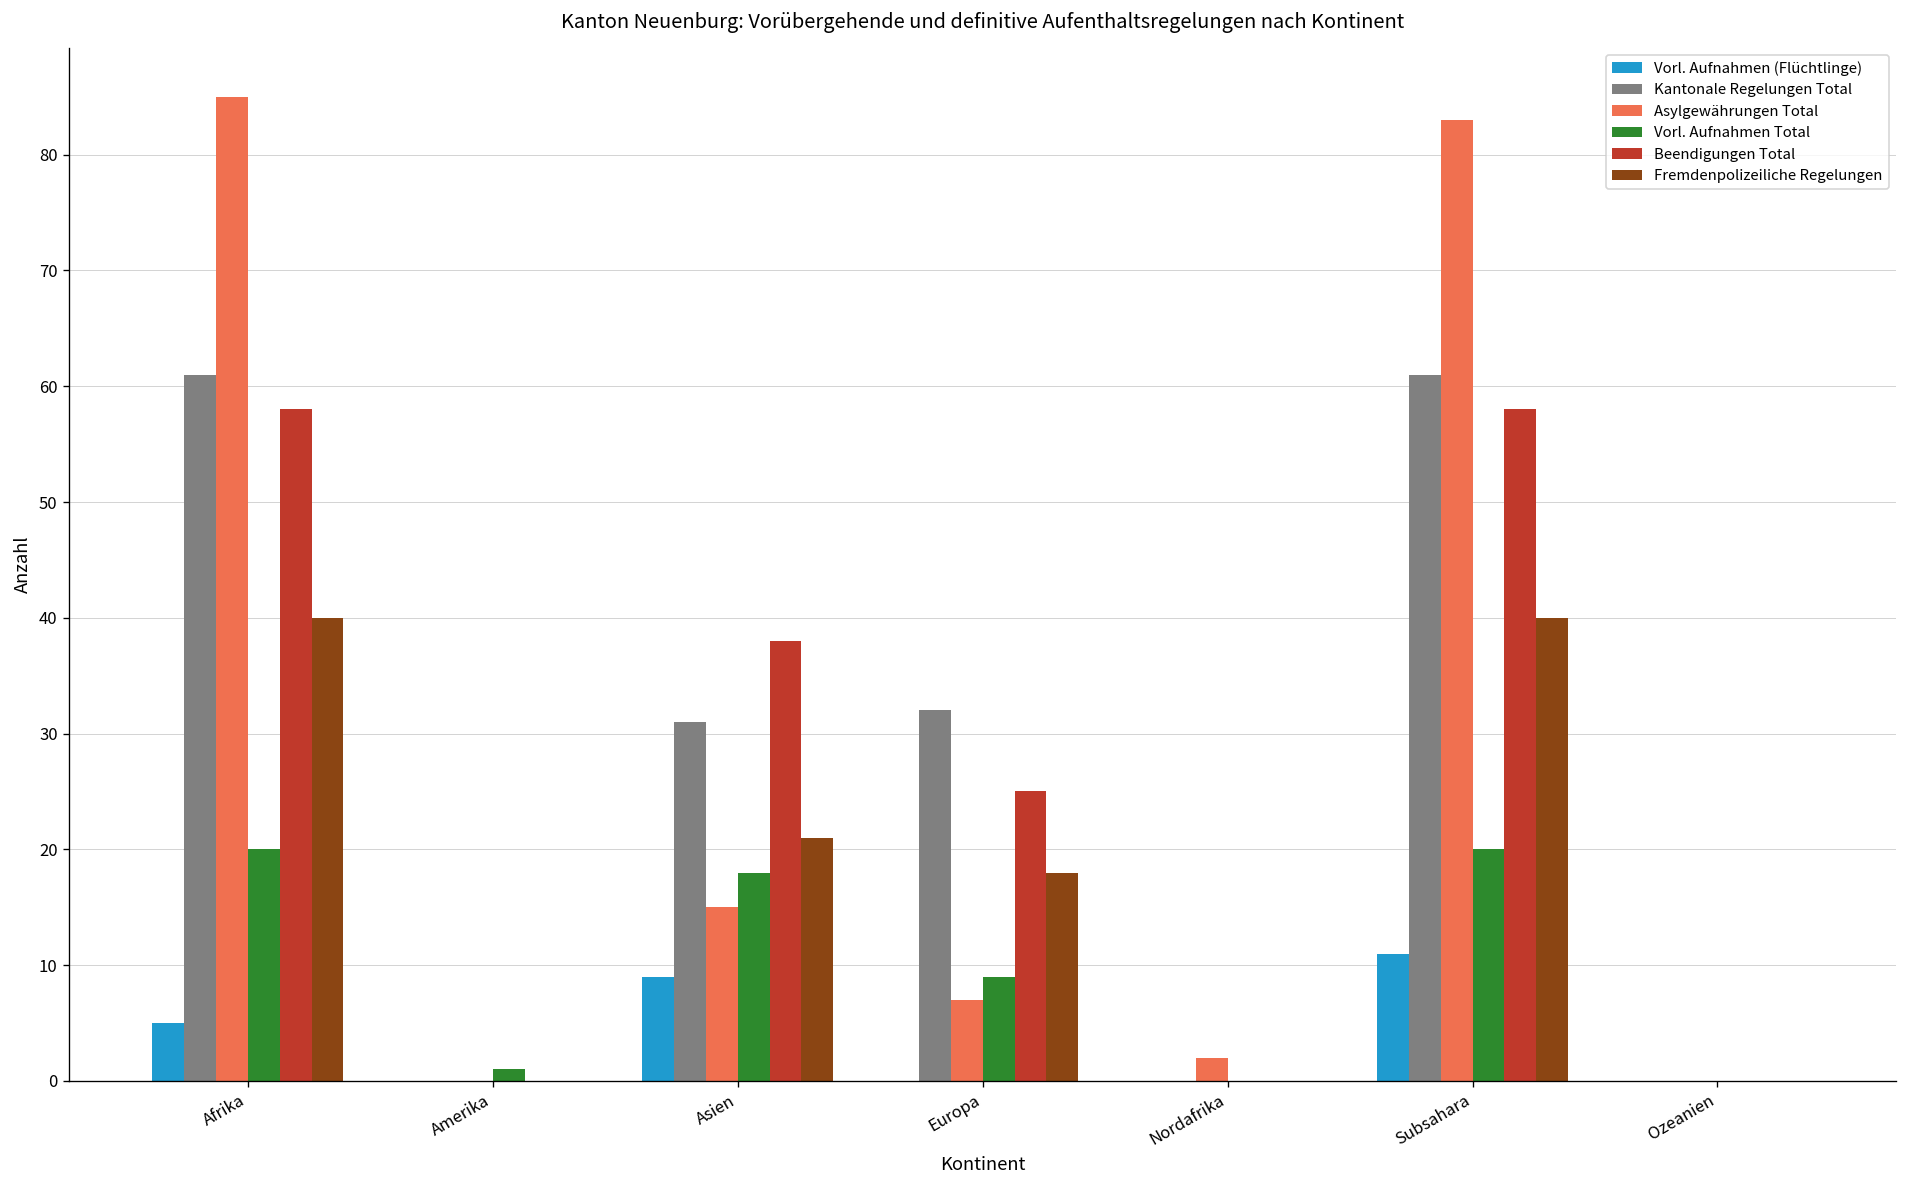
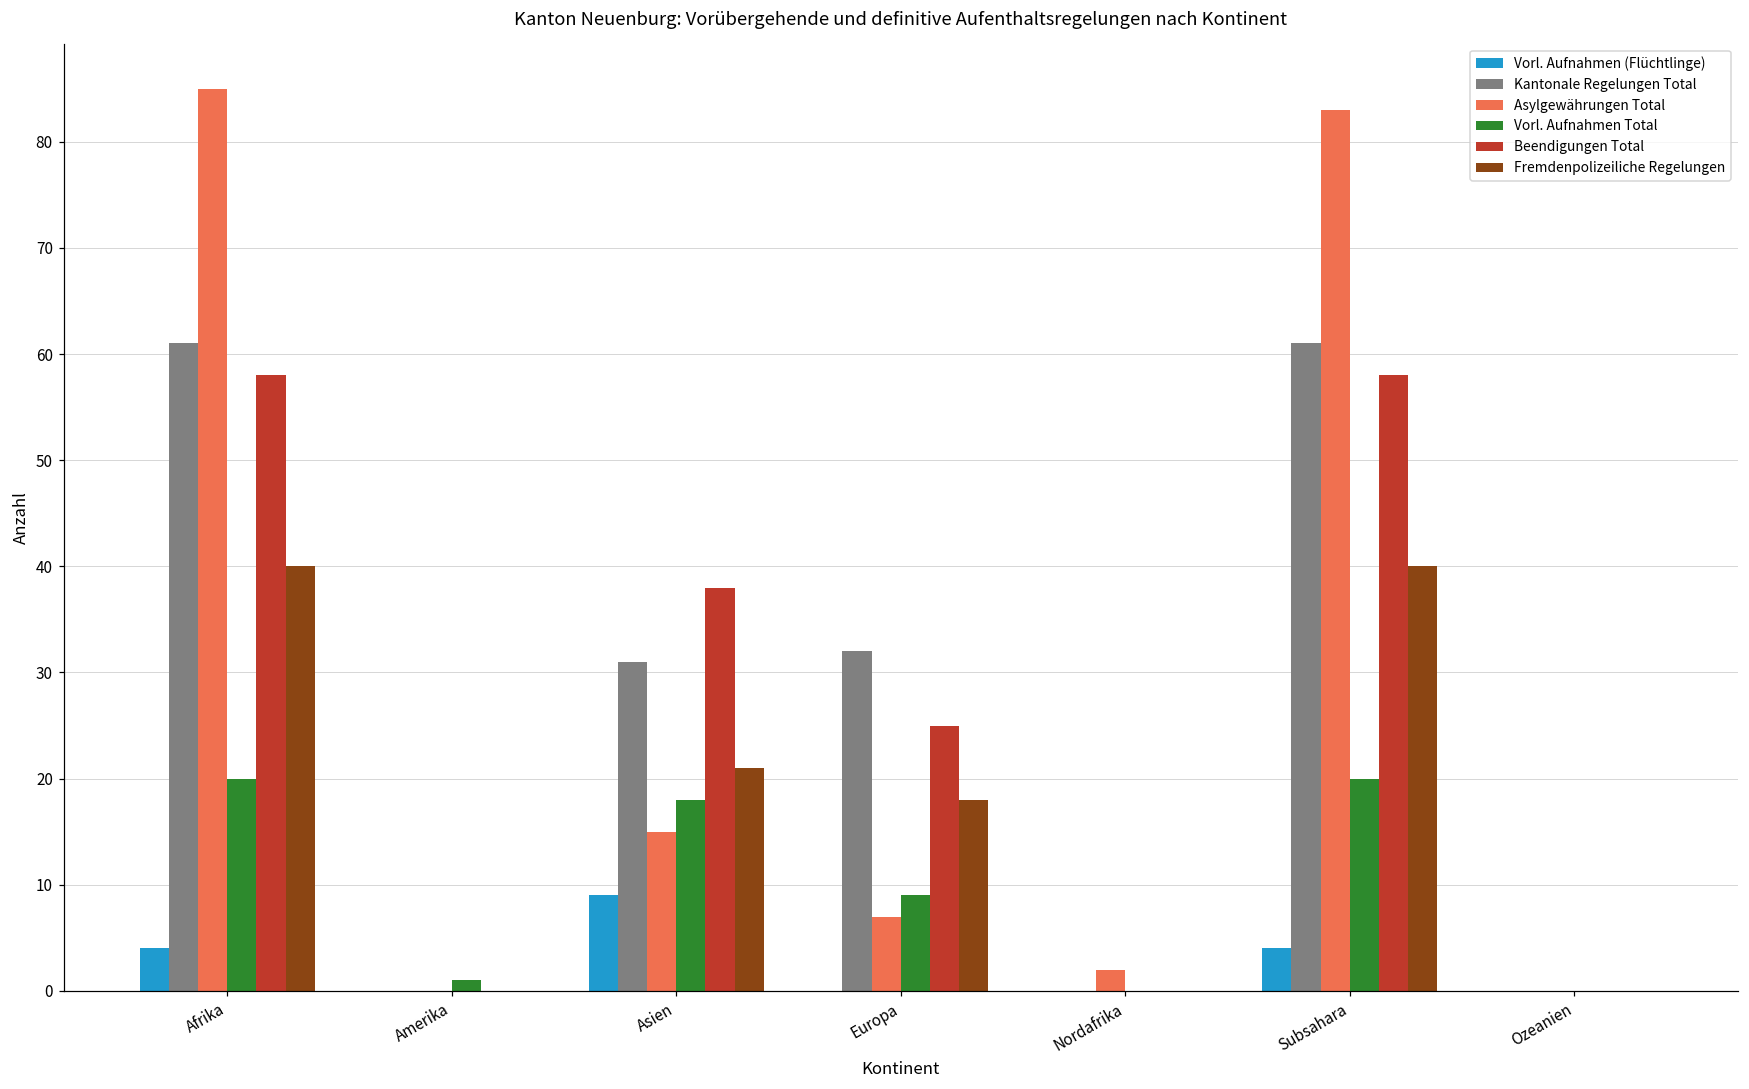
  {
    "Vorl. Aufnahmen (Flüchtlinge)": {
-     "Afrika": 5,
+     "Afrika": 4,
      "Amerika": 0,
      "Asien": 9,
      "Europa": 0,
      "Nordafrika": 0,
-     "Subsahara": 11,
+     "Subsahara": 4,
      "Ozeanien": 0
    },
    "Kantonale Regelungen Total": {
      "Afrika": 61,
      "Amerika": 0,
      "Asien": 31,
      "Europa": 32,
      "Nordafrika": 0,
      "Subsahara": 61,
      "Ozeanien": 0
    },
    "Asylgewährungen Total": {
      "Afrika": 85,
      "Amerika": 0,
      "Asien": 15,
      "Europa": 7,
      "Nordafrika": 2,
      "Subsahara": 83,
      "Ozeanien": 0
    },
    "Vorl. Aufnahmen Total": {
      "Afrika": 20,
      "Amerika": 1,
      "Asien": 18,
      "Europa": 9,
      "Nordafrika": 0,
      "Subsahara": 20,
      "Ozeanien": 0
    }
  }
